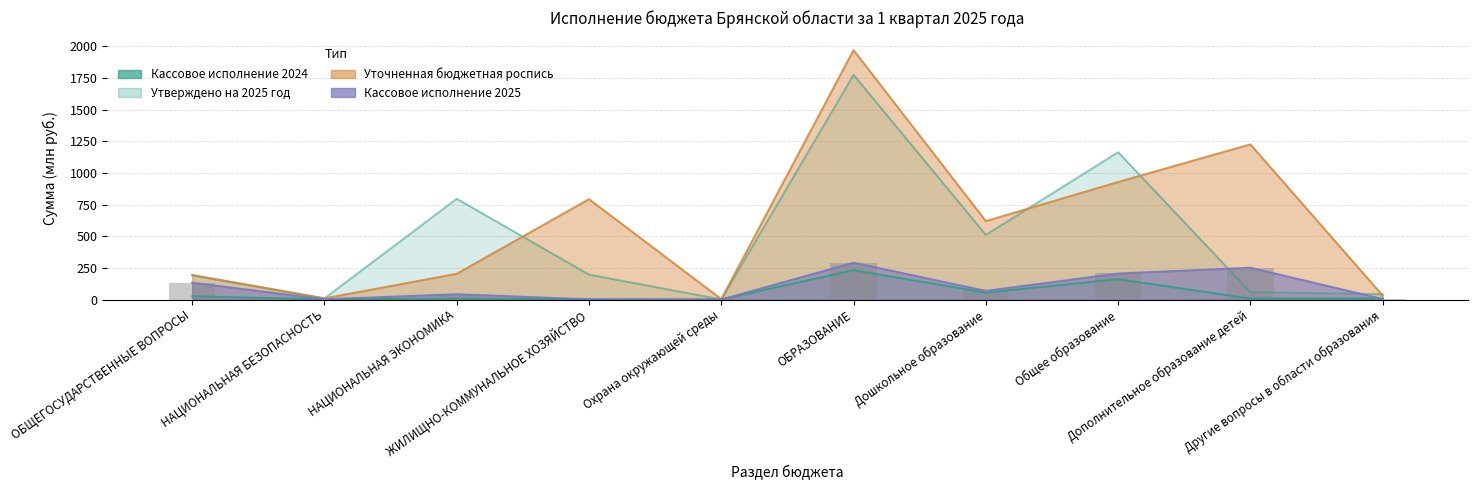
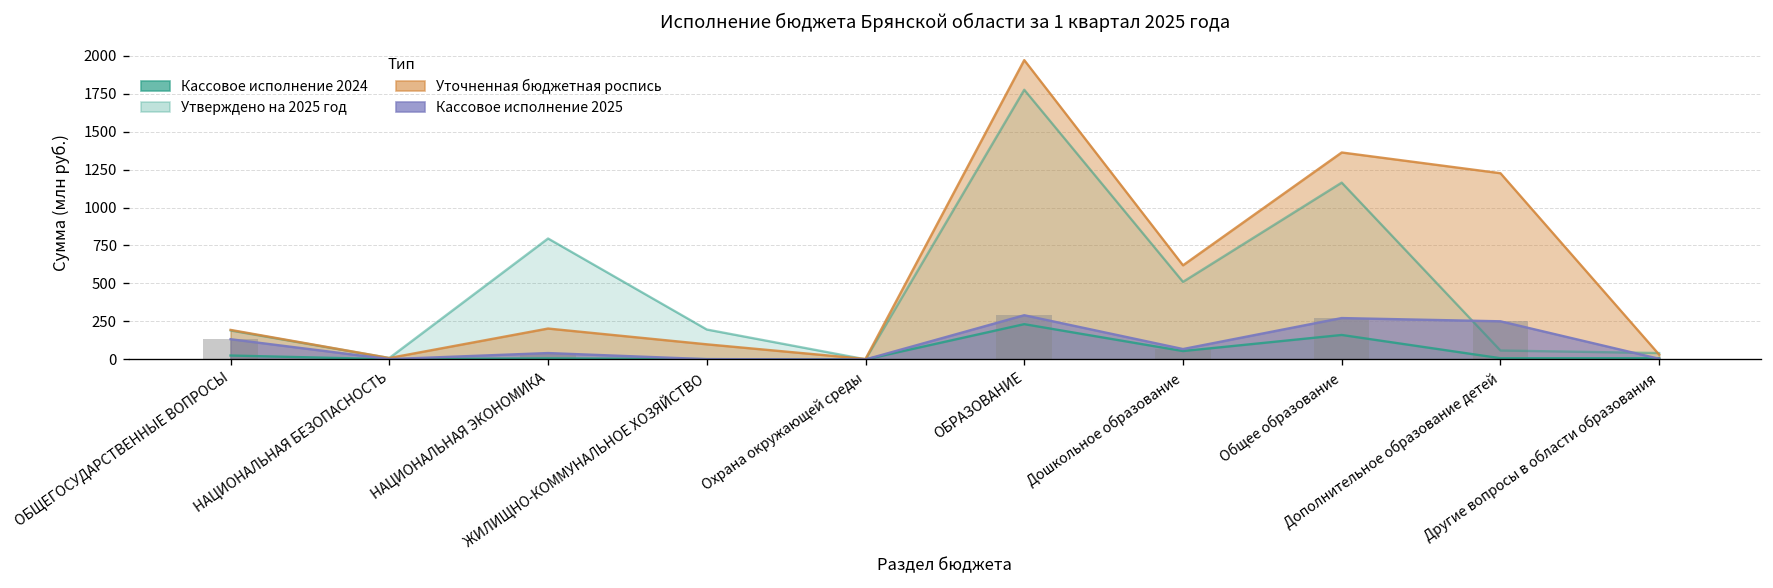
  {
    "Кассовое исполнение 2025": {
      "ОБЩЕГОСУДАРСТВЕННЫЕ ВОПРОСЫ": 130,
      "НАЦИОНАЛЬНАЯ ЭКОНОМИКА": 40,
      "Охрана окружающей среды": 0,
      "ОБРАЗОВАНИЕ": 290,
      "Дошкольное образование": 70,
-     "Общее образование": 210,
+     "Общее образование": 270,
      "Дополнительное образование детей": 250
    },
    "Уточненная бюджетная роспись": {
      "НАЦИОНАЛЬНАЯ ЭКОНОМИКА": 200,
-     "ЖИЛИЩНО-КОММУНАЛЬНОЕ ХОЗЯЙСТВО": 790,
+     "ЖИЛИЩНО-КОММУНАЛЬНОЕ ХОЗЯЙСТВО": 100,
      "ОБРАЗОВАНИЕ": 1970,
      "Дошкольное образование": 620,
-     "Общее образование": 930,
+     "Общее образование": 1360,
      "Дополнительное образование детей": 1230
    }
  }
